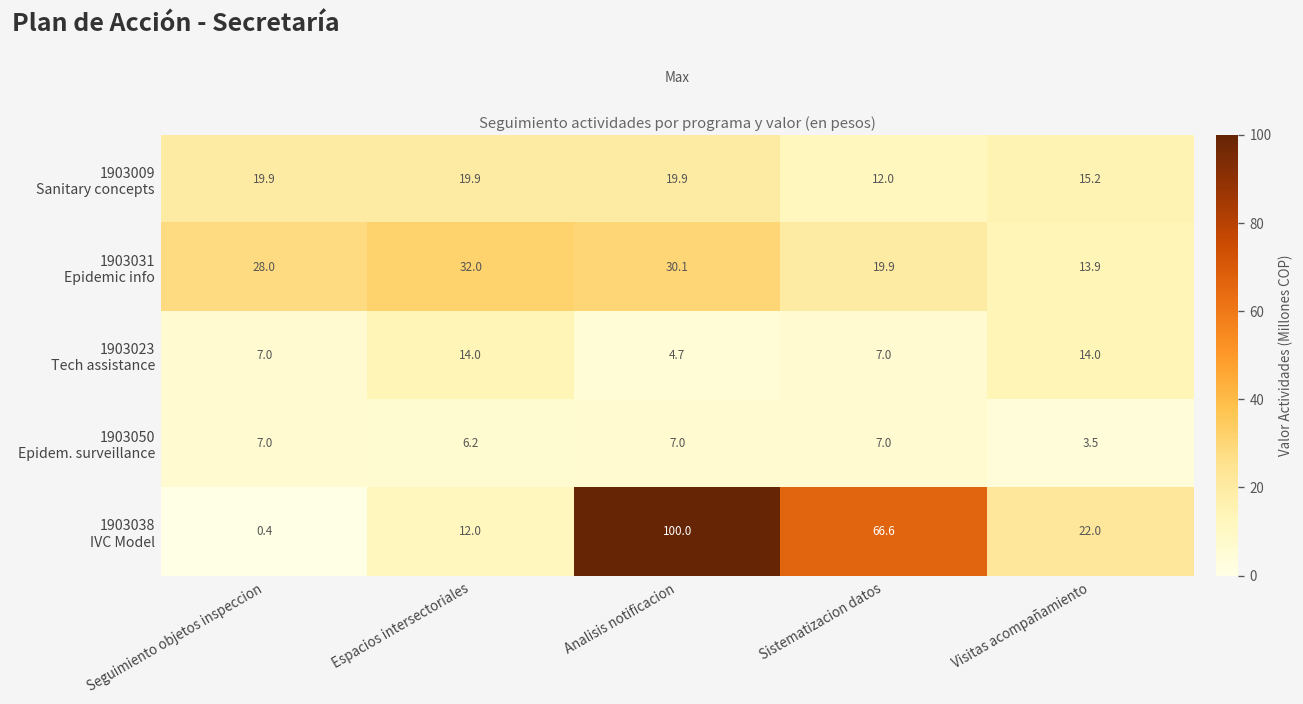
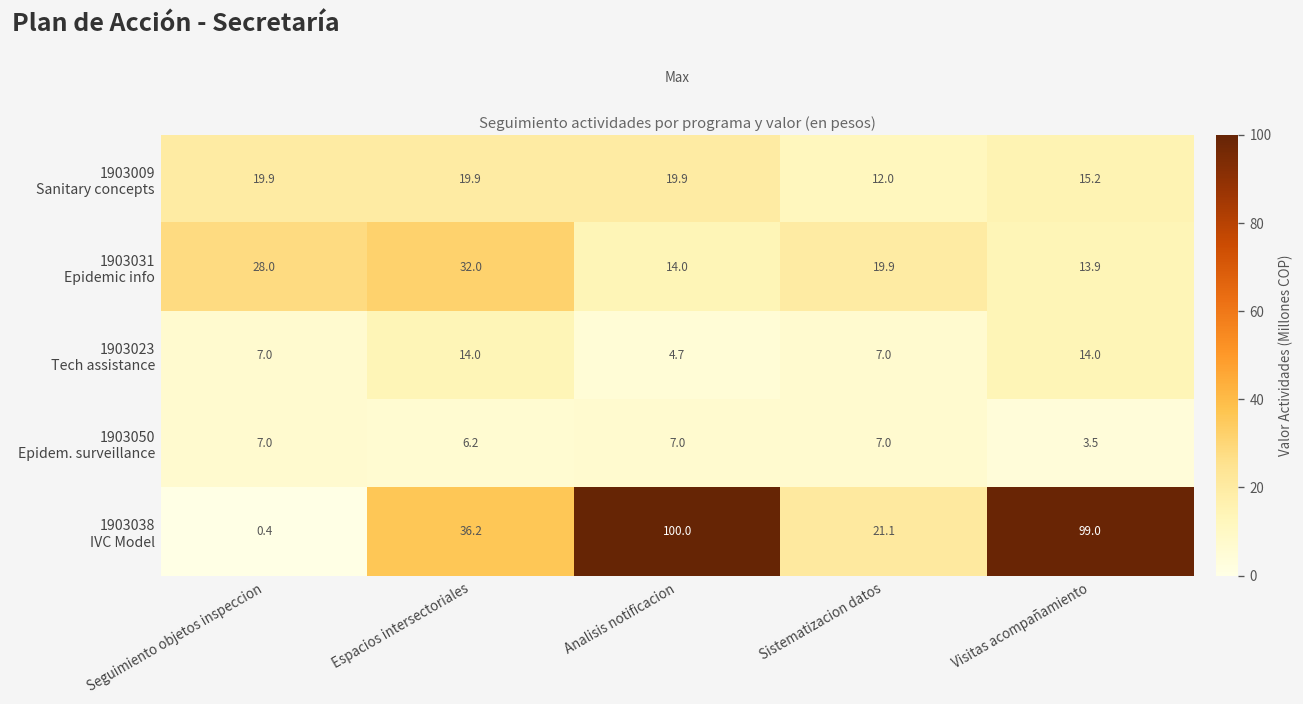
  {
    "1903009 Sanitary concepts": {
      "Seguimiento objetos inspeccion": 19.9,
      "Espacios intersectoriales": 19.9,
      "Analisis notificacion": 19.9,
      "Sistematizacion datos": 12.0,
      "Visitas acompañamiento": 15.2
    },
    "1903031 Epidemic info": {
      "Seguimiento objetos inspeccion": 28.0,
      "Espacios intersectoriales": 32.0,
-     "Analisis notificacion": 30.1,
+     "Analisis notificacion": 14.0,
      "Sistematizacion datos": 19.9,
      "Visitas acompañamiento": 13.9
    },
    "1903023 Tech assistance": {
      "Seguimiento objetos inspeccion": 7.0,
      "Espacios intersectoriales": 14.0,
      "Analisis notificacion": 4.7,
      "Sistematizacion datos": 7.0,
      "Visitas acompañamiento": 14.0
    },
    "1903050 Epidem. surveillance": {
      "Seguimiento objetos inspeccion": 7.0,
      "Espacios intersectoriales": 6.2,
      "Analisis notificacion": 7.0,
      "Sistematizacion datos": 7.0,
      "Visitas acompañamiento": 3.5
    },
    "1903038 IVC Model": {
      "Seguimiento objetos inspeccion": 0.4,
-     "Espacios intersectoriales": 12.0,
+     "Espacios intersectoriales": 36.2,
      "Analisis notificacion": 100.0,
-     "Sistematizacion datos": 66.6,
-     "Visitas acompañamiento": 22.0
+     "Sistematizacion datos": 21.1,
+     "Visitas acompañamiento": 99.0
    }
  }
